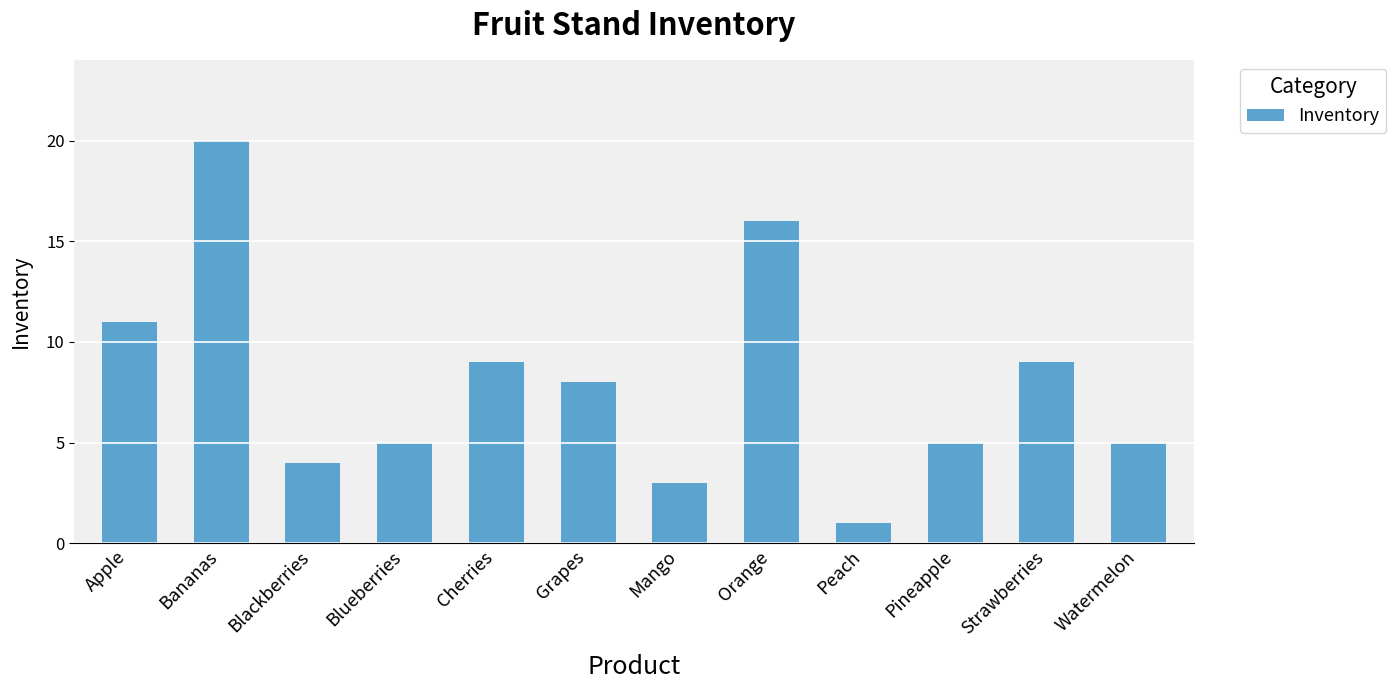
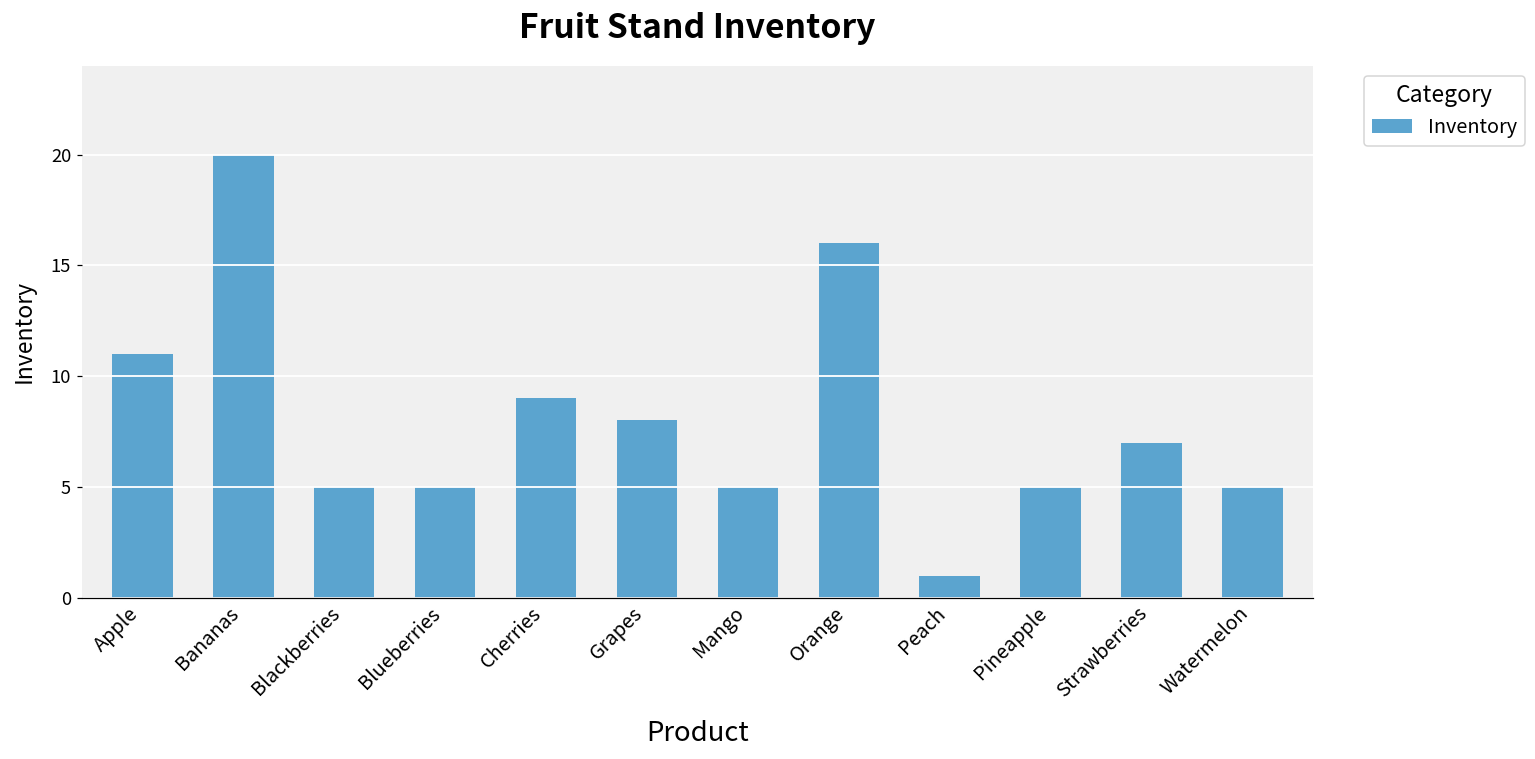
  {
    "Apple": 11,
    "Bananas": 20,
-   "Blackberries": 4,
+   "Blackberries": 5,
    "Blueberries": 5,
    "Cherries": 9,
    "Grapes": 8,
-   "Mango": 3,
+   "Mango": 5,
    "Orange": 16,
    "Peach": 1,
    "Pineapple": 5,
-   "Strawberries": 9,
+   "Strawberries": 7,
    "Watermelon": 5
  }
